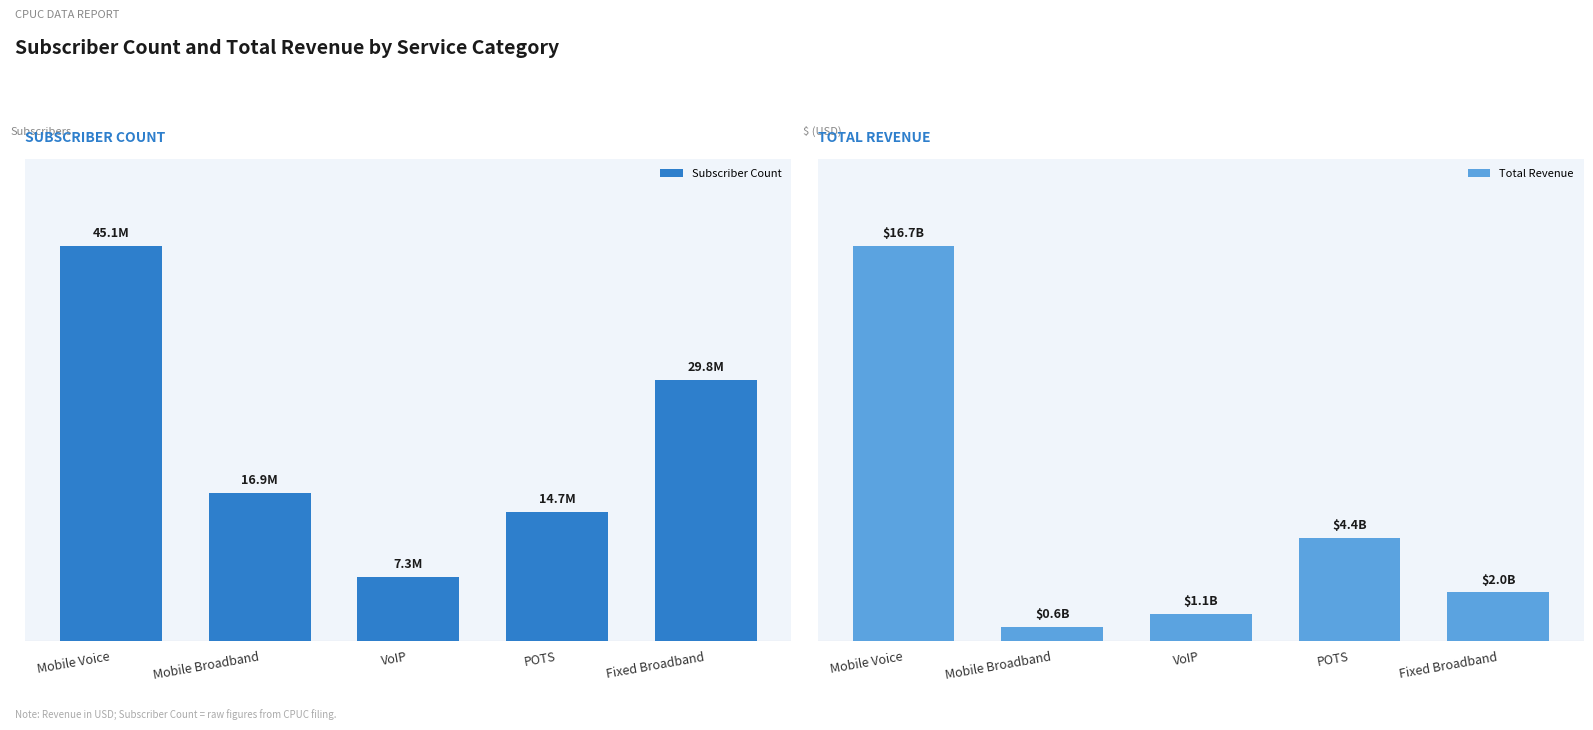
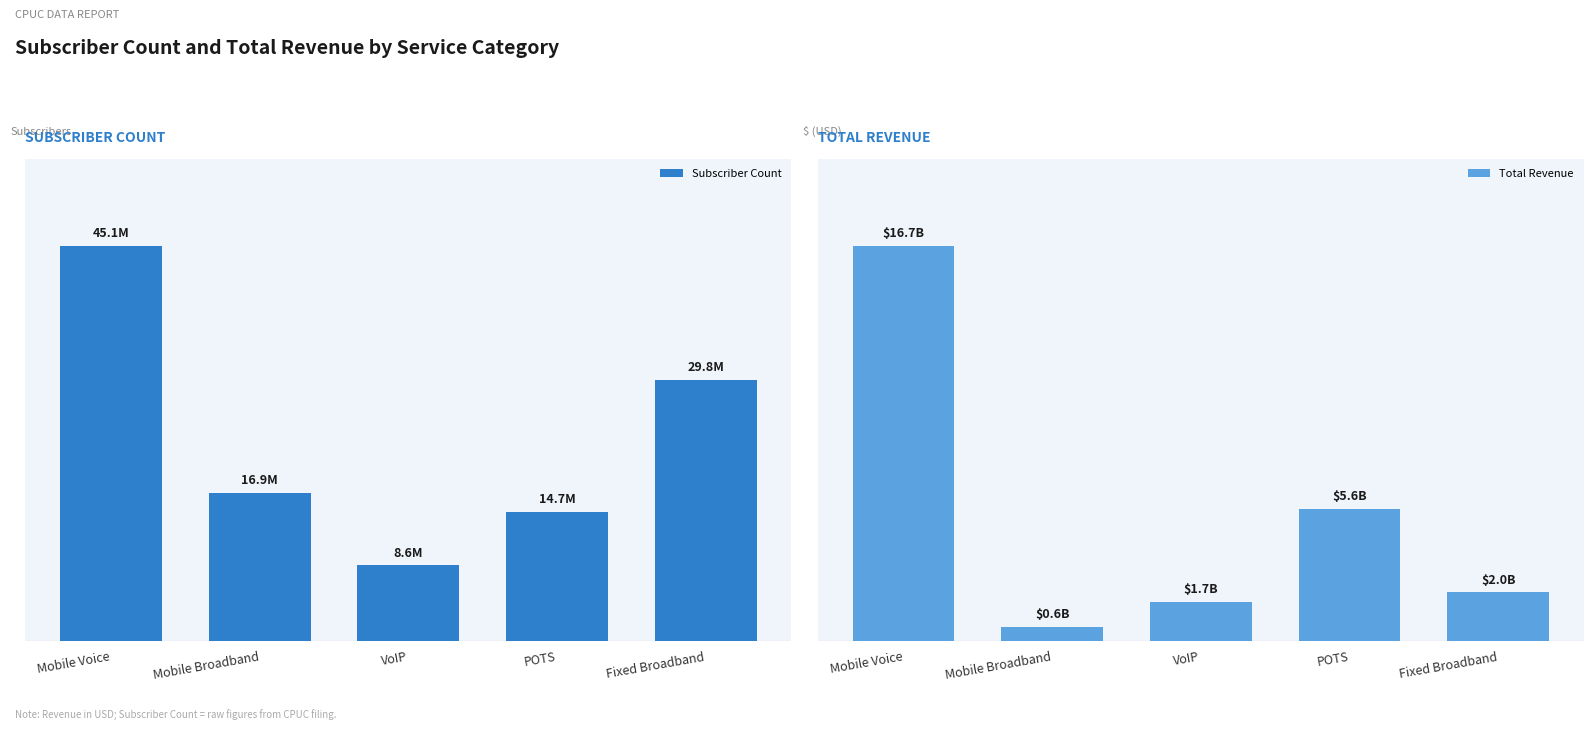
  {
    "SUBSCRIBER COUNT": {
      "Mobile Voice": "45.1M",
      "Mobile Broadband": "16.9M",
-     "VoIP": "7.3M",
+     "VoIP": "8.6M",
      "POTS": "14.7M",
      "Fixed Broadband": "29.8M"
    },
    "TOTAL REVENUE": {
      "Mobile Voice": "$16.7B",
      "Mobile Broadband": "$0.6B",
-     "VoIP": "$1.1B",
-     "POTS": "$4.4B",
+     "VoIP": "$1.7B",
+     "POTS": "$5.6B",
      "Fixed Broadband": "$2.0B"
    }
  }
